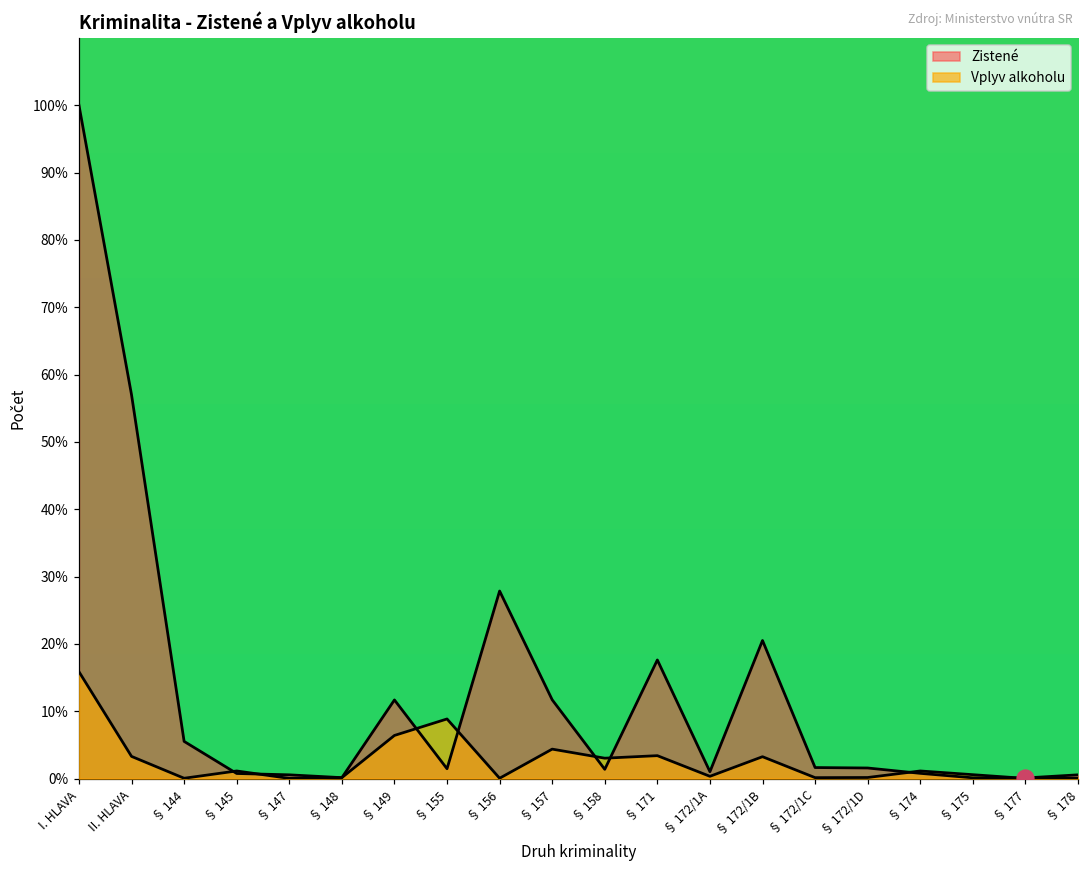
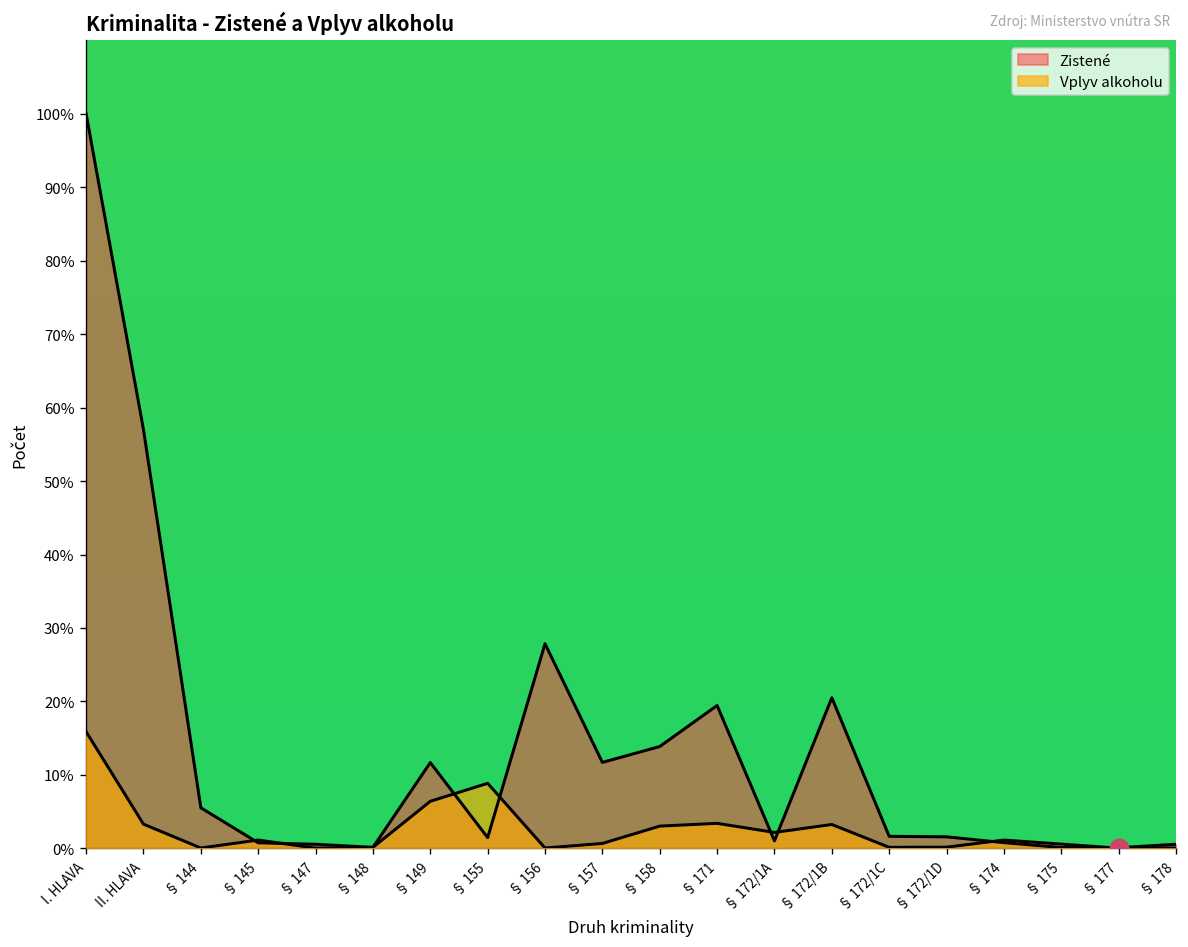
  {
    "Zistené": {
      "I. HLAVA": "100%",
      "II. HLAVA": "57%",
      "§ 144": "6%",
      "§ 147": "1%",
      "§ 149": "12%",
      "§ 155": "1%",
      "§ 156": "28%",
      "§ 157": "12%",
-     "§ 158": "1%",
-     "§ 171": "18%",
+     "§ 158": "14%",
+     "§ 171": "19%",
      "§ 172/1A": "1%",
      "§ 172/1B": "21%",
      "§ 172/1C": "2%",
      "§ 172/1D": "2%",
      "§ 175": "0%",
      "§ 178": "1%"
    },
    "Vplyv alkoholu": {
      "I. HLAVA": "16%",
      "II. HLAVA": "3%",
      "§ 144": "0%",
      "§ 147": "0%",
      "§ 149": "6%",
      "§ 155": "9%",
      "§ 156": "0%",
-     "§ 157": "4%",
+     "§ 157": "1%",
      "§ 158": "3%",
      "§ 171": "3%",
-     "§ 172/1A": "0%",
+     "§ 172/1A": "2%",
      "§ 172/1B": "3%",
      "§ 172/1C": "0%",
      "§ 172/1D": "0%",
      "§ 175": "1%",
      "§ 178": "0%"
    }
  }
